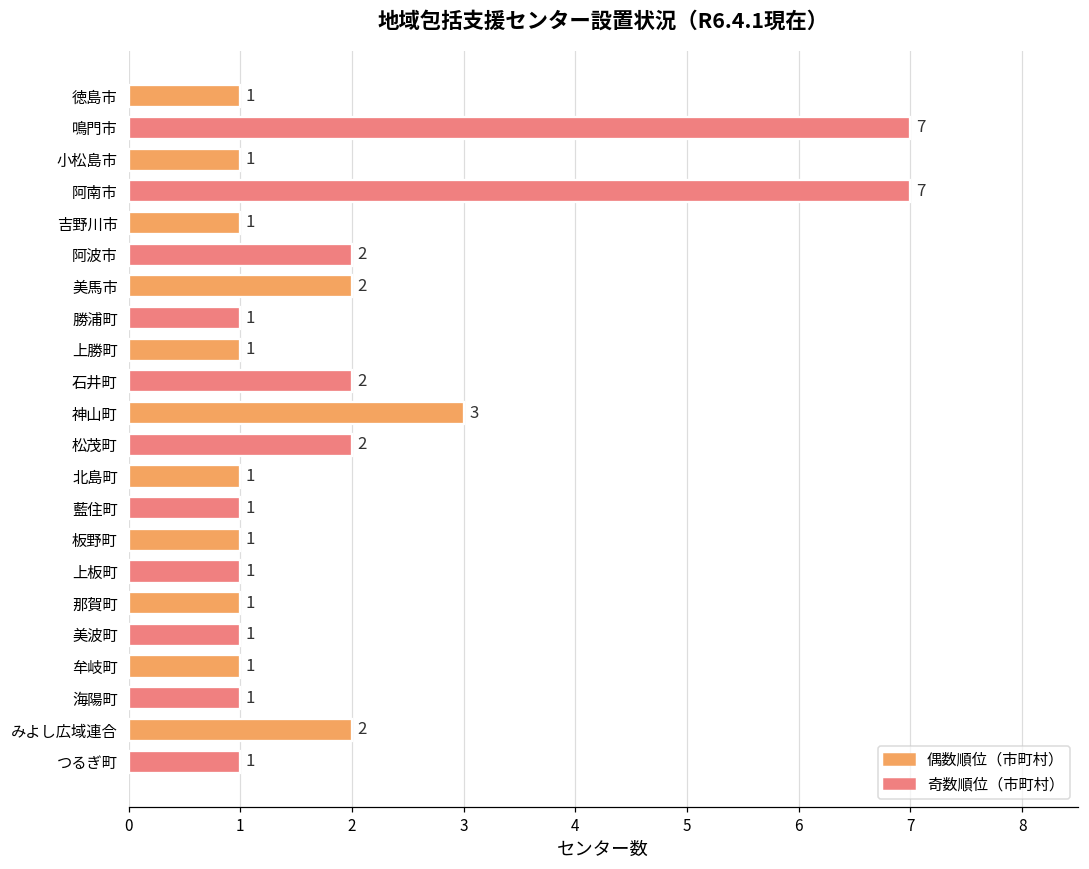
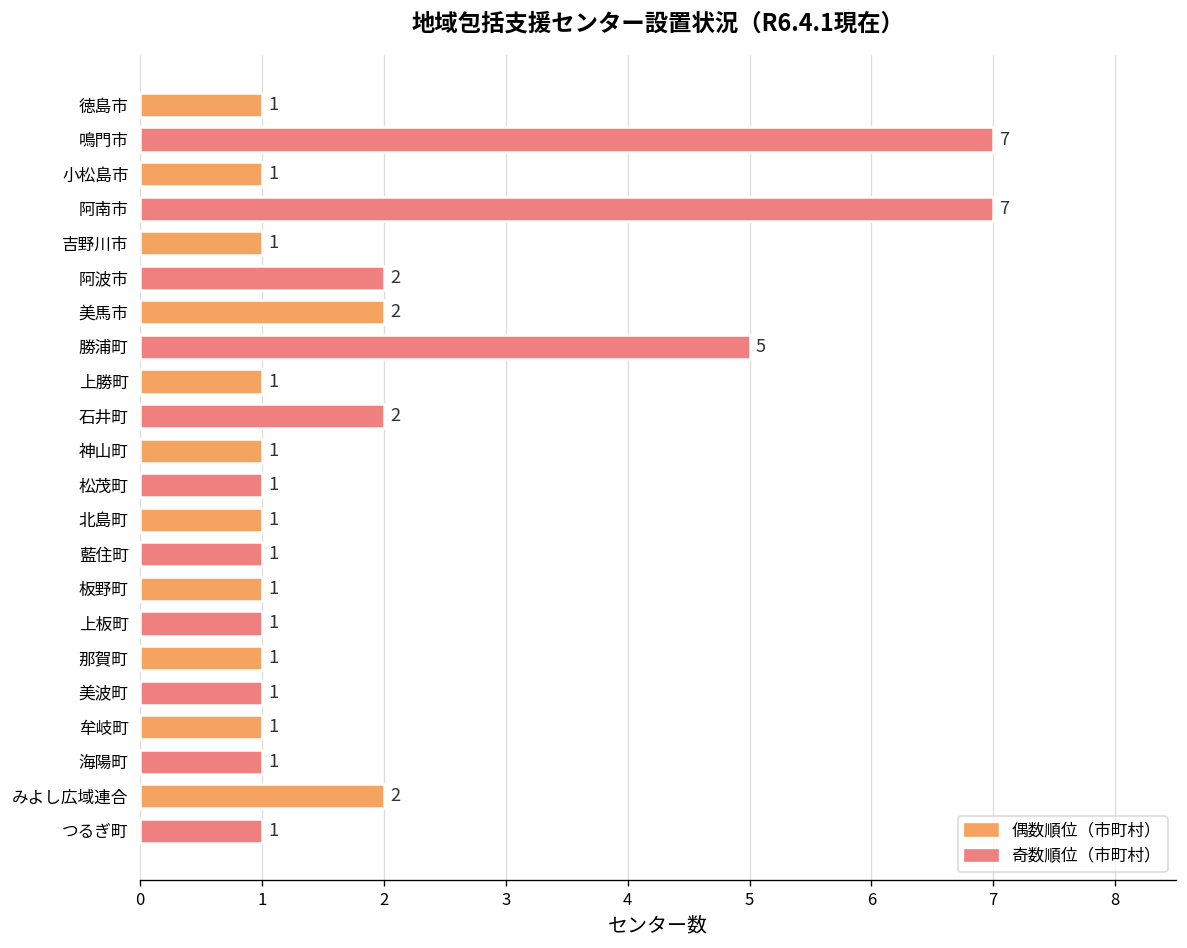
  {
    "徳島市": 1,
    "鳴門市": 7,
    "小松島市": 1,
    "阿南市": 7,
    "吉野川市": 1,
    "阿波市": 2,
    "美馬市": 2,
-   "勝浦町": 1,
+   "勝浦町": 5,
    "上勝町": 1,
    "石井町": 2,
-   "神山町": 3,
-   "松茂町": 2,
+   "神山町": 1,
+   "松茂町": 1,
    "北島町": 1,
    "藍住町": 1,
    "板野町": 1,
    "上板町": 1,
    "那賀町": 1,
    "美波町": 1,
    "牟岐町": 1,
    "海陽町": 1,
    "みよし広域連合": 2,
    "つるぎ町": 1
  }
